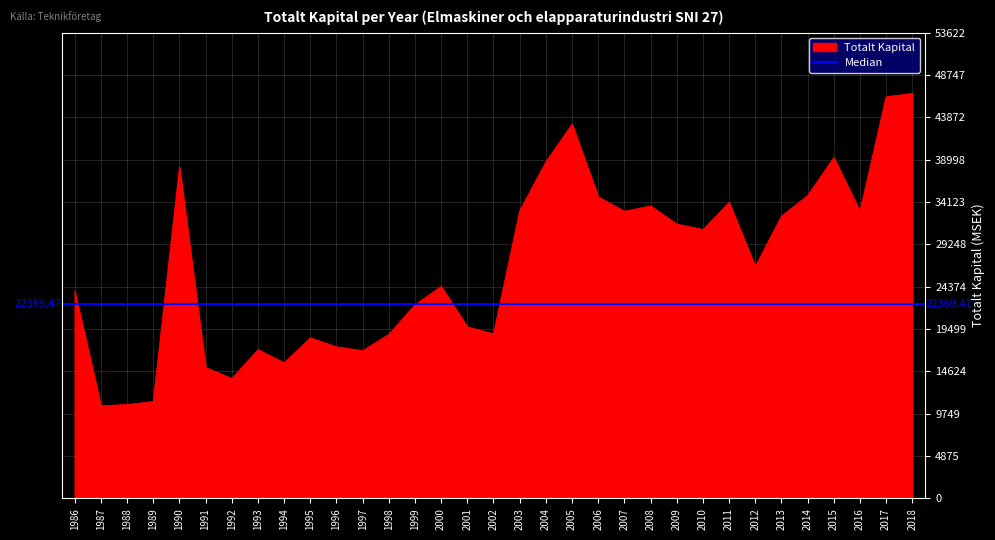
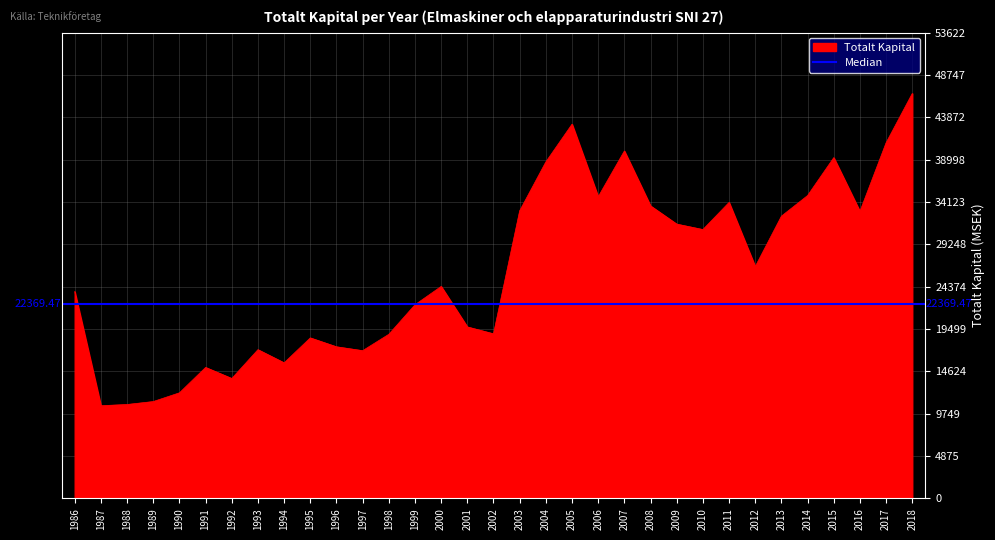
  {
    "1987": 11000,
    "1988": 11000,
    "1989": 11000,
-   "1990": 38000,
+   "1990": 12000,
    "1991": 15000,
    "1992": 14000,
    "1993": 17000,
    "1994": 16000,
    "1995": 18000,
    "1996": 17000,
    "1997": 17000,
    "1998": 19000,
    "1999": 22000,
    "2000": 24000,
    "2001": 20000,
    "2002": 19000,
    "2003": 33000,
    "2004": 39000,
    "2005": 43000,
    "2006": 35000,
-   "2007": 33000,
+   "2007": 40000,
    "2008": 34000,
    "2009": 32000,
    "2010": 31000,
    "2011": 34000,
    "2012": 27000,
    "2013": 33000,
    "2014": 35000,
    "2015": 39000,
    "2016": 33000,
-   "2017": 46000,
+   "2017": 41000,
    "2018": 47000
  }
